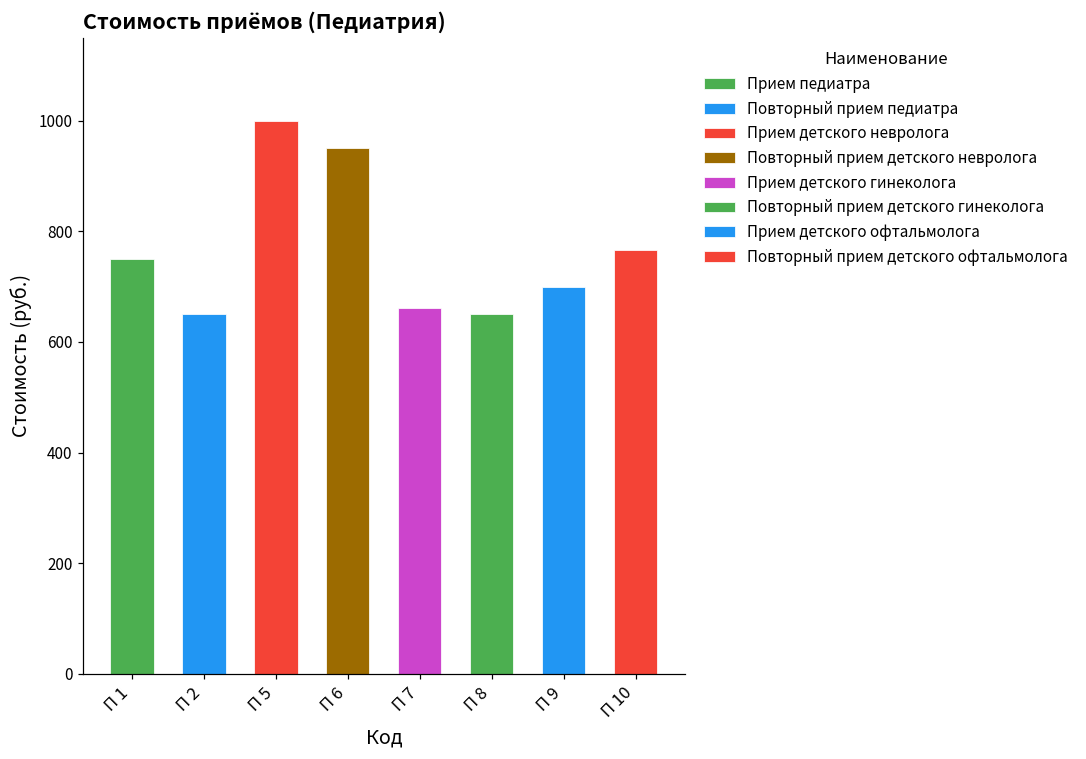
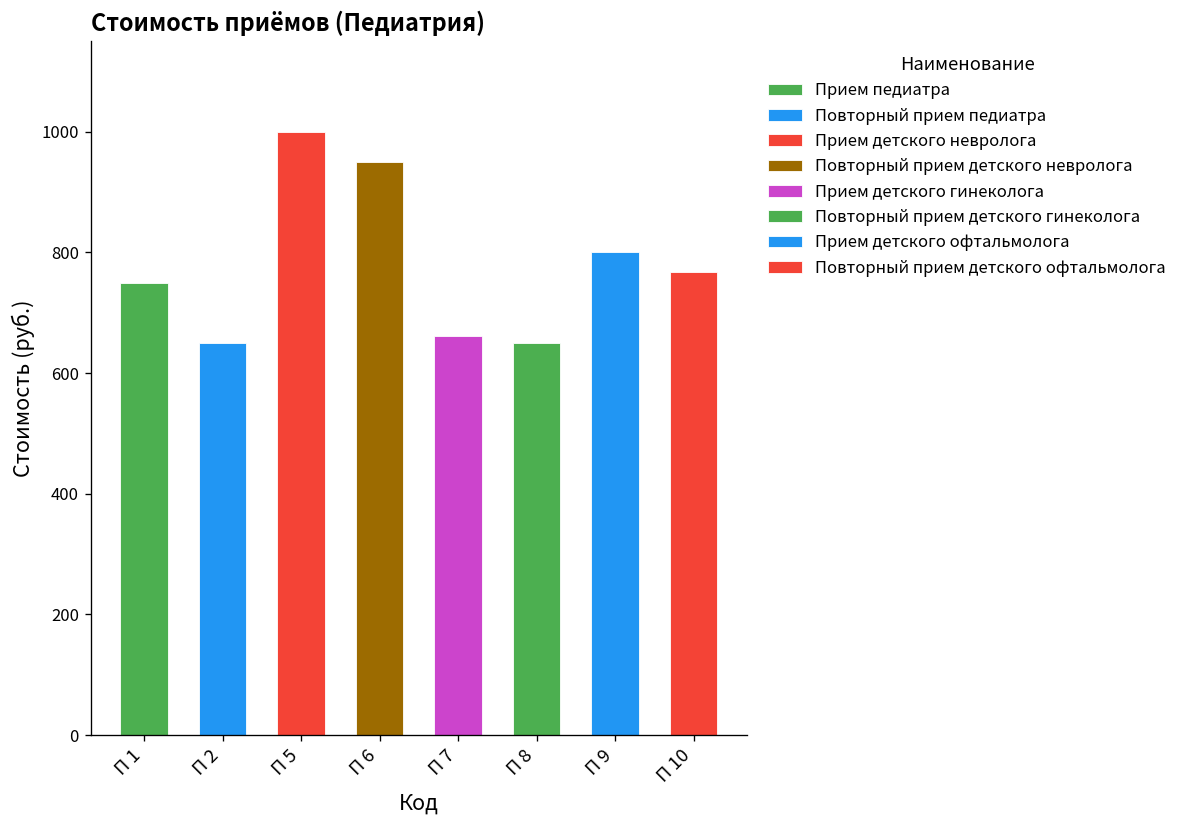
  {
    "П 1": 750,
    "П 2": 650,
    "П 5": 1000,
    "П 6": 950,
    "П 7": 660,
    "П 8": 650,
-   "П 9": 700,
+   "П 9": 800,
    "П 10": 770
  }
